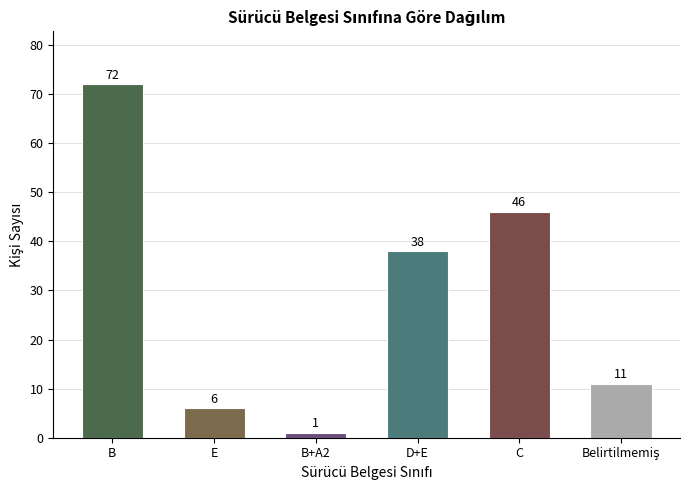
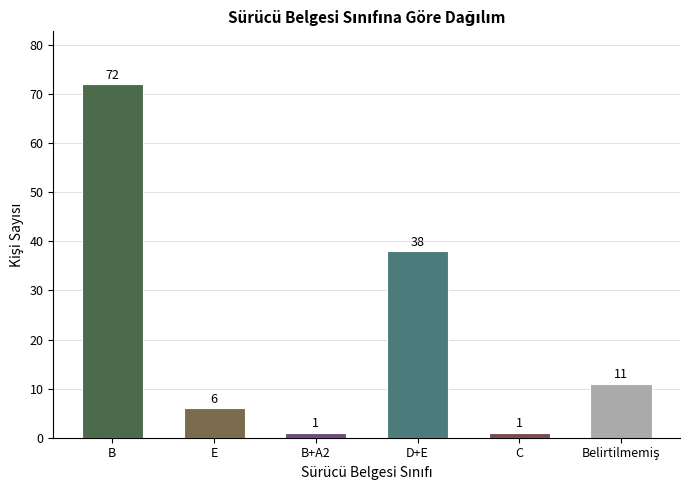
  {
    "B": 72,
    "E": 6,
    "B+A2": 1,
    "D+E": 38,
-   "C": 46,
+   "C": 1,
    "Belirtilmemiş": 11
  }
